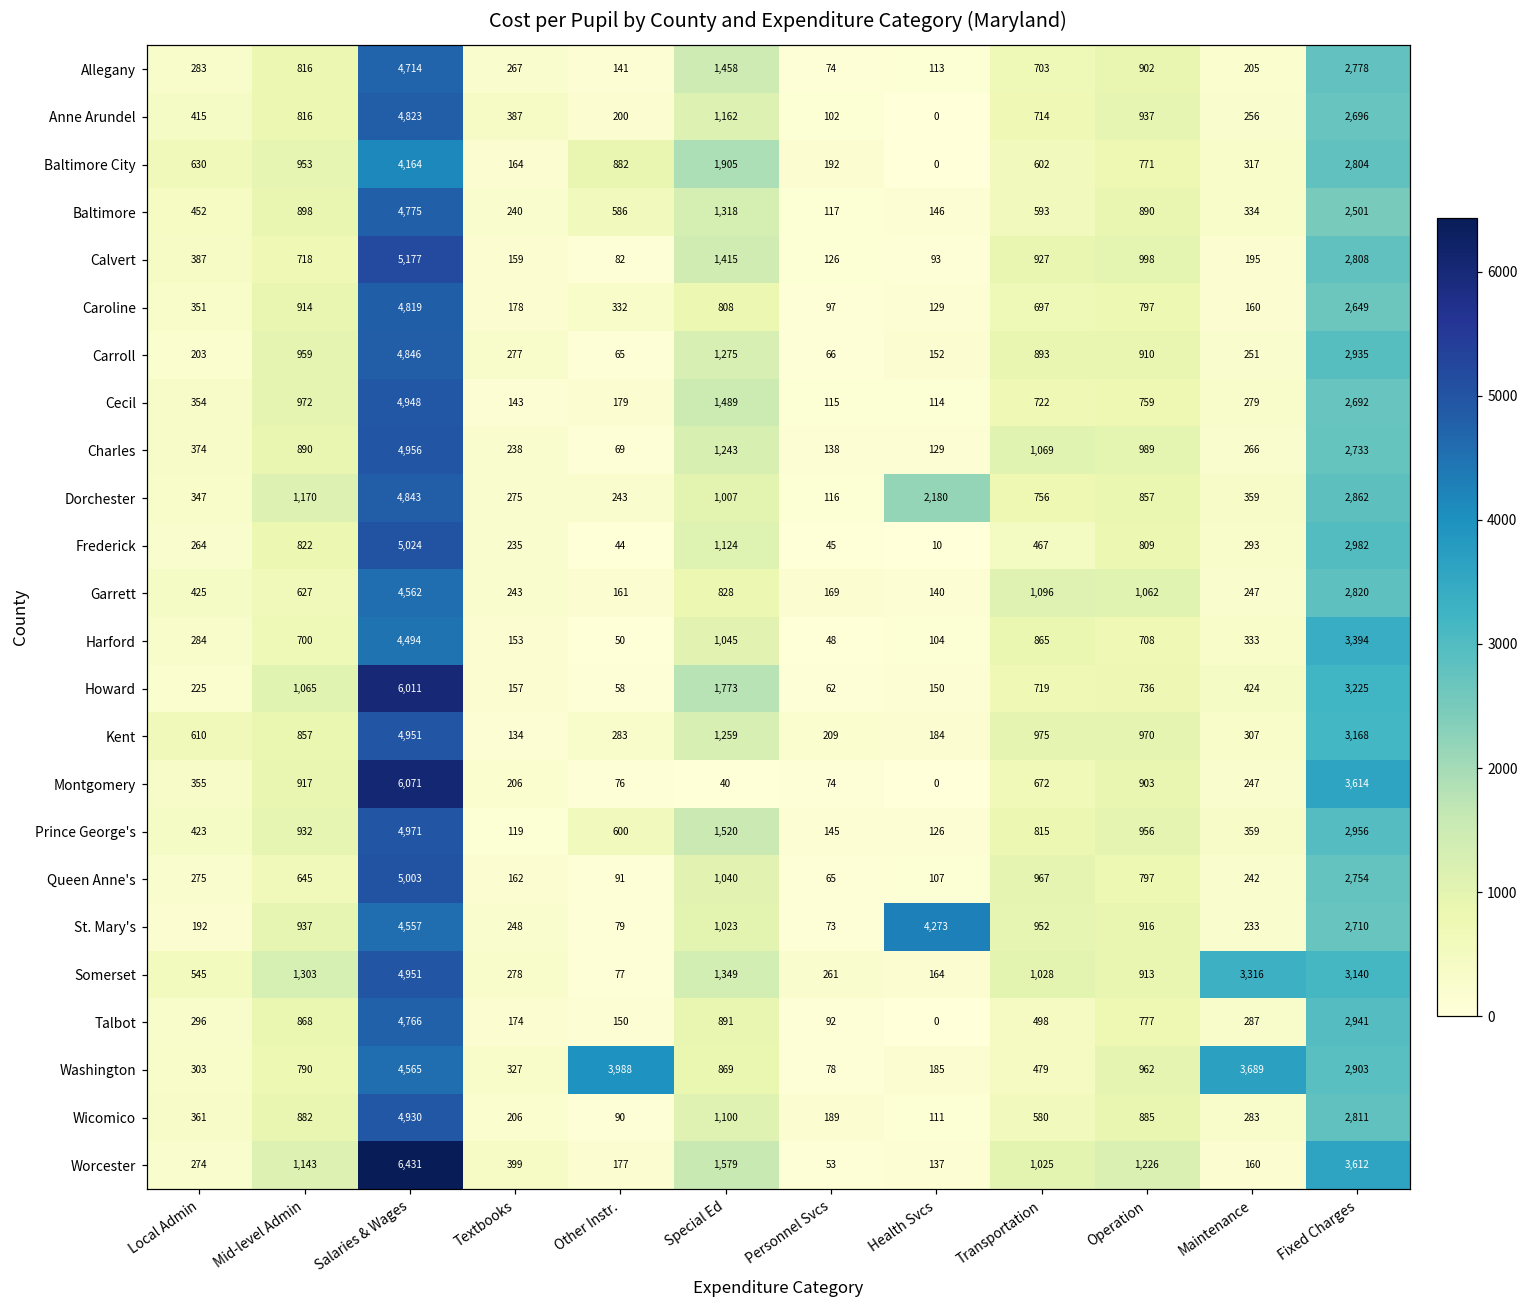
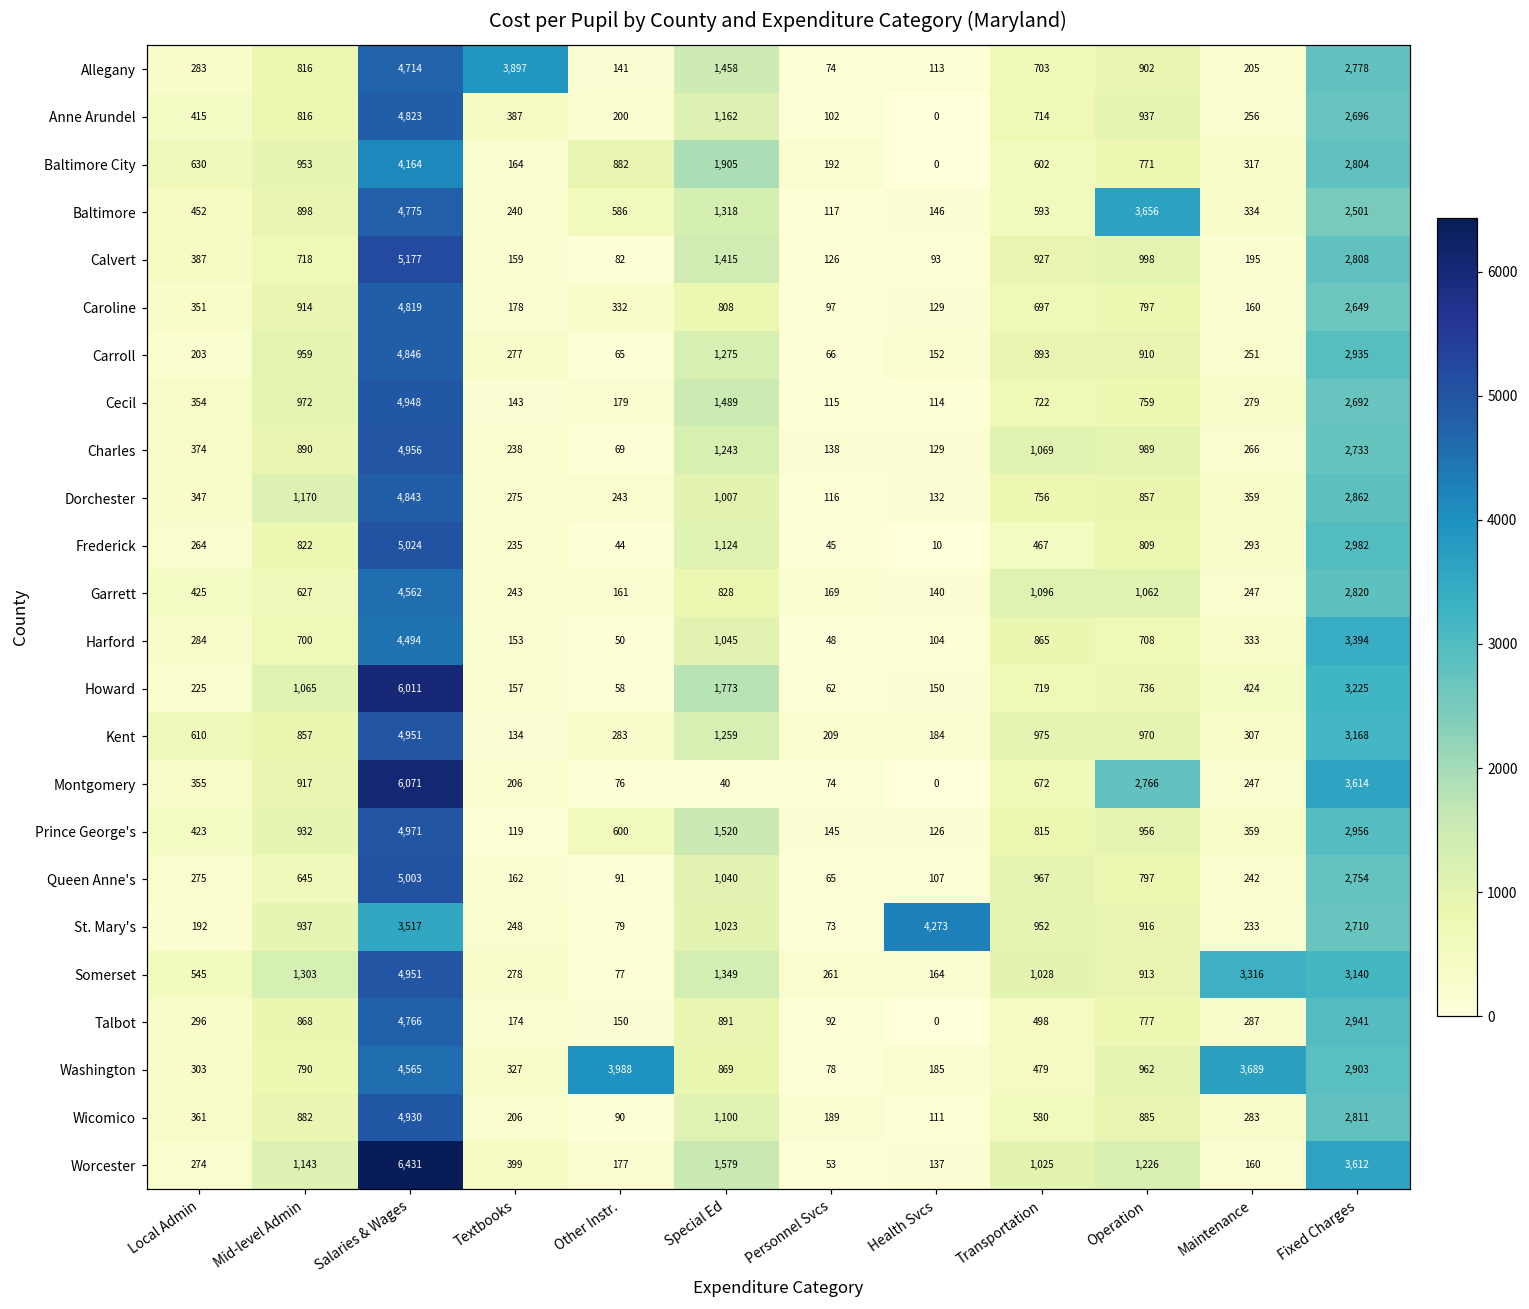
  {
    "Allegany": {
      "Local Admin": "283",
      "Mid-level Admin": "816",
      "Salaries & Wages": "4,714",
-     "Textbooks": "267",
+     "Textbooks": "3,897",
      "Other Instr.": "141",
      "Special Ed": "1,458",
      "Personnel Svcs": "74",
      "Health Svcs": "113",
      "Transportation": "703",
      "Operation": "902",
      "Maintenance": "205",
      "Fixed Charges": "2,778"
    },
    "Baltimore": {
      "Local Admin": "452",
      "Mid-level Admin": "898",
      "Salaries & Wages": "4,775",
      "Textbooks": "240",
      "Other Instr.": "586",
      "Special Ed": "1,318",
      "Personnel Svcs": "117",
      "Health Svcs": "146",
      "Transportation": "593",
-     "Operation": "890",
+     "Operation": "3,656",
      "Maintenance": "334",
      "Fixed Charges": "2,501"
    },
    "Dorchester": {
      "Local Admin": "347",
      "Mid-level Admin": "1,170",
      "Salaries & Wages": "4,843",
      "Textbooks": "275",
      "Other Instr.": "243",
      "Special Ed": "1,007",
      "Personnel Svcs": "116",
-     "Health Svcs": "2,180",
+     "Health Svcs": "132",
      "Transportation": "756",
      "Operation": "857",
      "Maintenance": "359",
      "Fixed Charges": "2,862"
    },
    "Montgomery": {
      "Local Admin": "355",
      "Mid-level Admin": "917",
      "Salaries & Wages": "6,071",
      "Textbooks": "206",
      "Other Instr.": "76",
      "Special Ed": "40",
      "Personnel Svcs": "74",
      "Health Svcs": "0",
      "Transportation": "672",
-     "Operation": "903",
+     "Operation": "2,766",
      "Maintenance": "247",
      "Fixed Charges": "3,614"
    },
    "St. Mary's": {
      "Local Admin": "192",
      "Mid-level Admin": "937",
-     "Salaries & Wages": "4,557",
+     "Salaries & Wages": "3,517",
      "Textbooks": "248",
      "Other Instr.": "79",
      "Special Ed": "1,023",
      "Personnel Svcs": "73",
      "Health Svcs": "4,273",
      "Transportation": "952",
      "Operation": "916",
      "Maintenance": "233",
      "Fixed Charges": "2,710"
    }
  }
